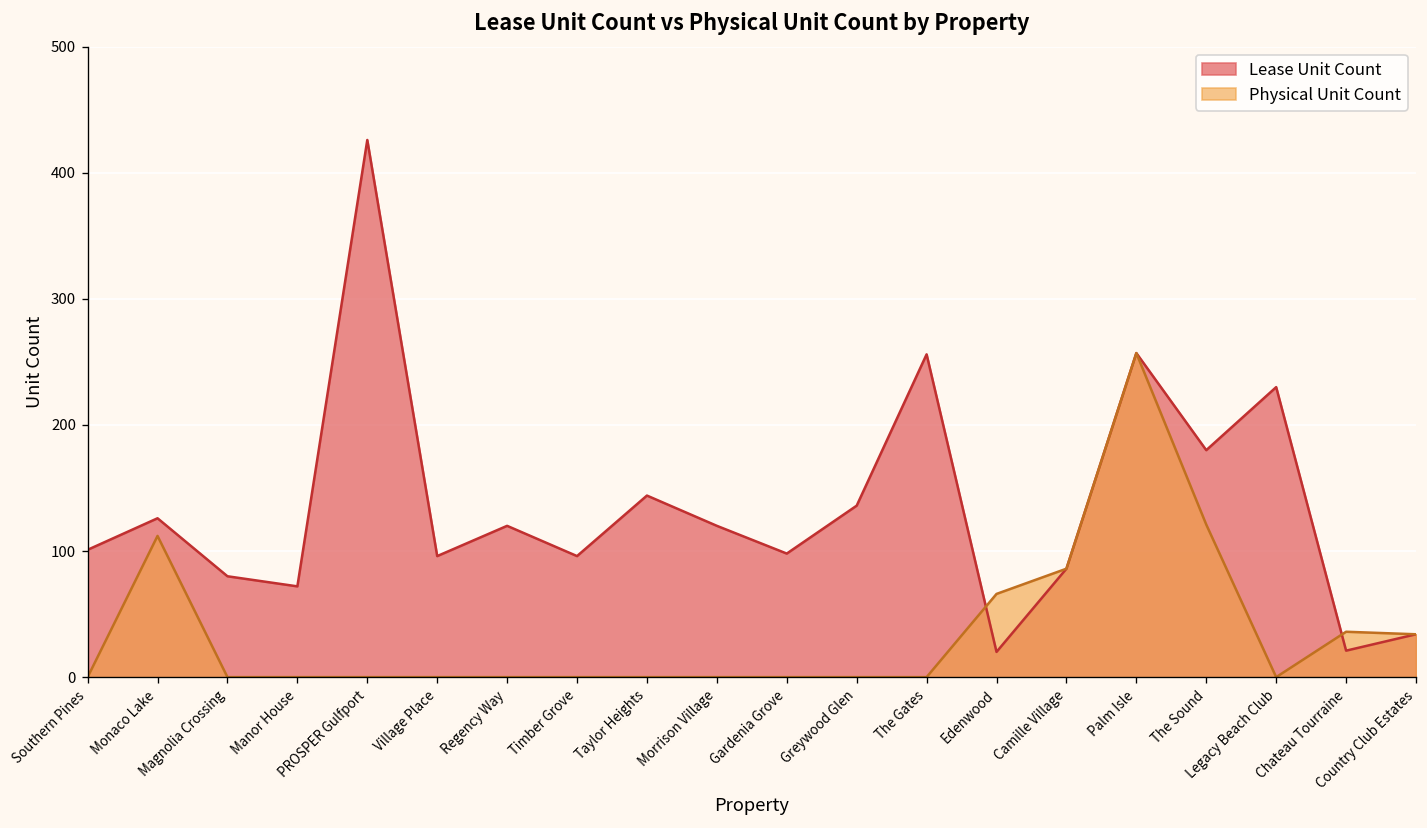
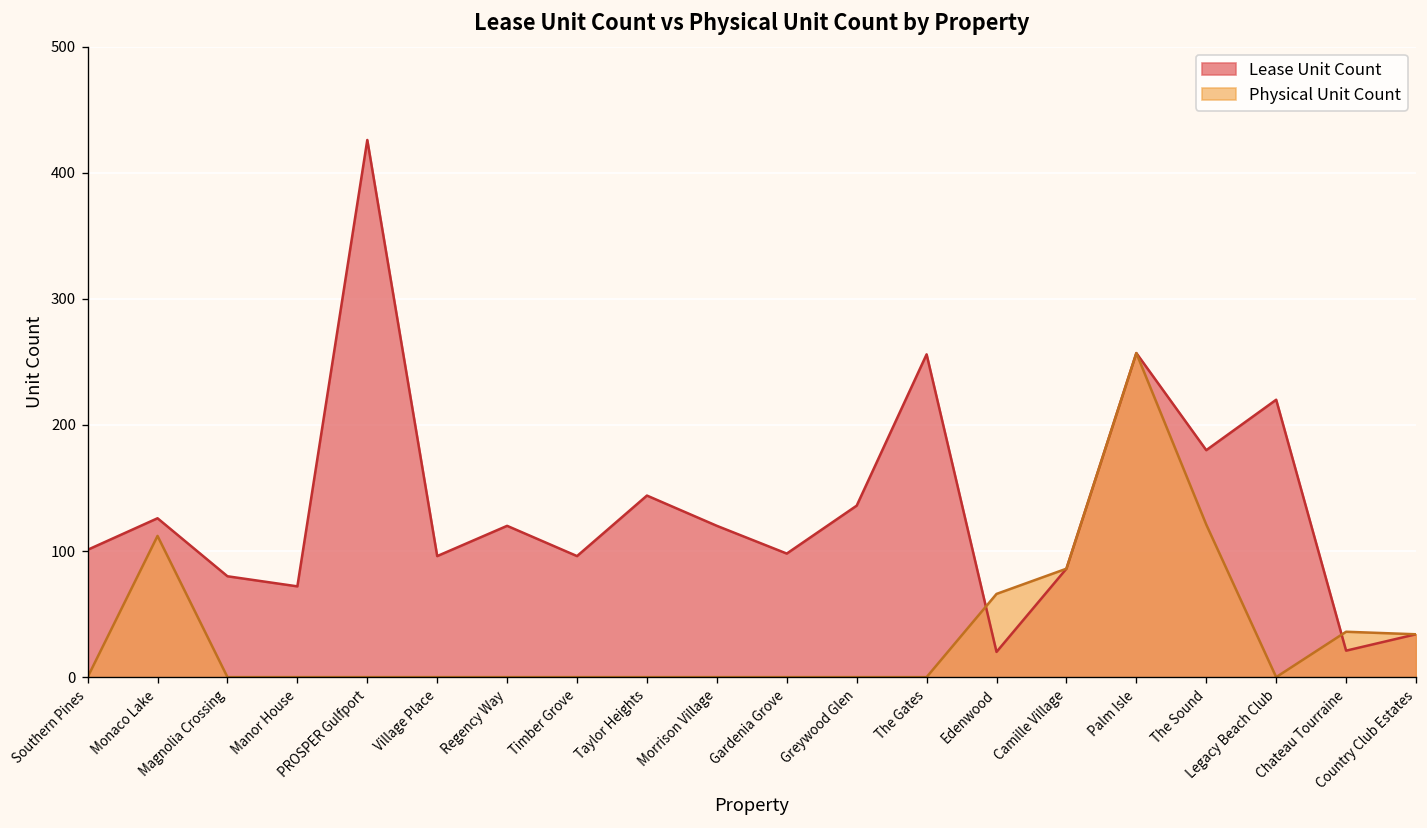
  {
    "Lease Unit Count": {
      "Southern Pines": 101,
      "Monaco Lake": 126,
      "Magnolia Crossing": 80,
      "Manor House": 72,
      "PROSPER Gulfport": 426,
      "Village Place": 96,
      "Regency Way": 120,
      "Timber Grove": 96,
      "Taylor Heights": 144,
      "Morrison Village": 120,
      "Gardenia Grove": 98,
      "Greywood Glen": 136,
      "The Gates": 256,
      "Edenwood": 20,
      "The Sound": 180,
-     "Legacy Beach Club": 230,
+     "Legacy Beach Club": 220,
      "Chateau Tourraine": 21
    },
    "Physical Unit Count": {
      "Southern Pines": 0,
      "Monaco Lake": 112,
      "Magnolia Crossing": 0,
      "Manor House": 0,
      "PROSPER Gulfport": 0,
      "Village Place": 0,
      "Regency Way": 0,
      "Timber Grove": 0,
      "Taylor Heights": 0,
      "Morrison Village": 0,
      "Gardenia Grove": 0,
      "Greywood Glen": 0,
      "The Gates": 0,
      "Edenwood": 66,
      "The Sound": 121,
      "Legacy Beach Club": 0,
      "Chateau Tourraine": 36
    }
  }
